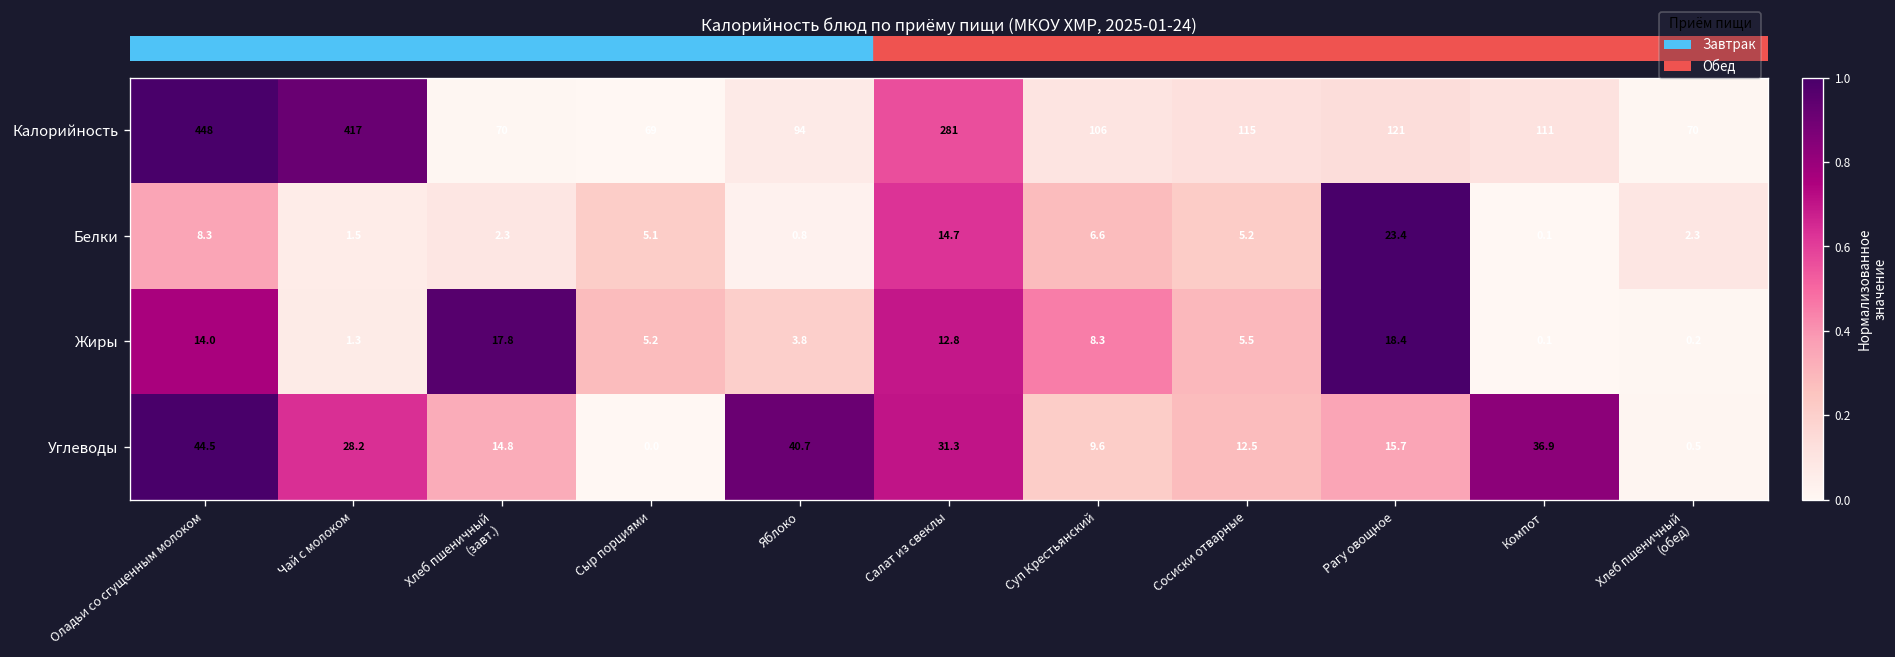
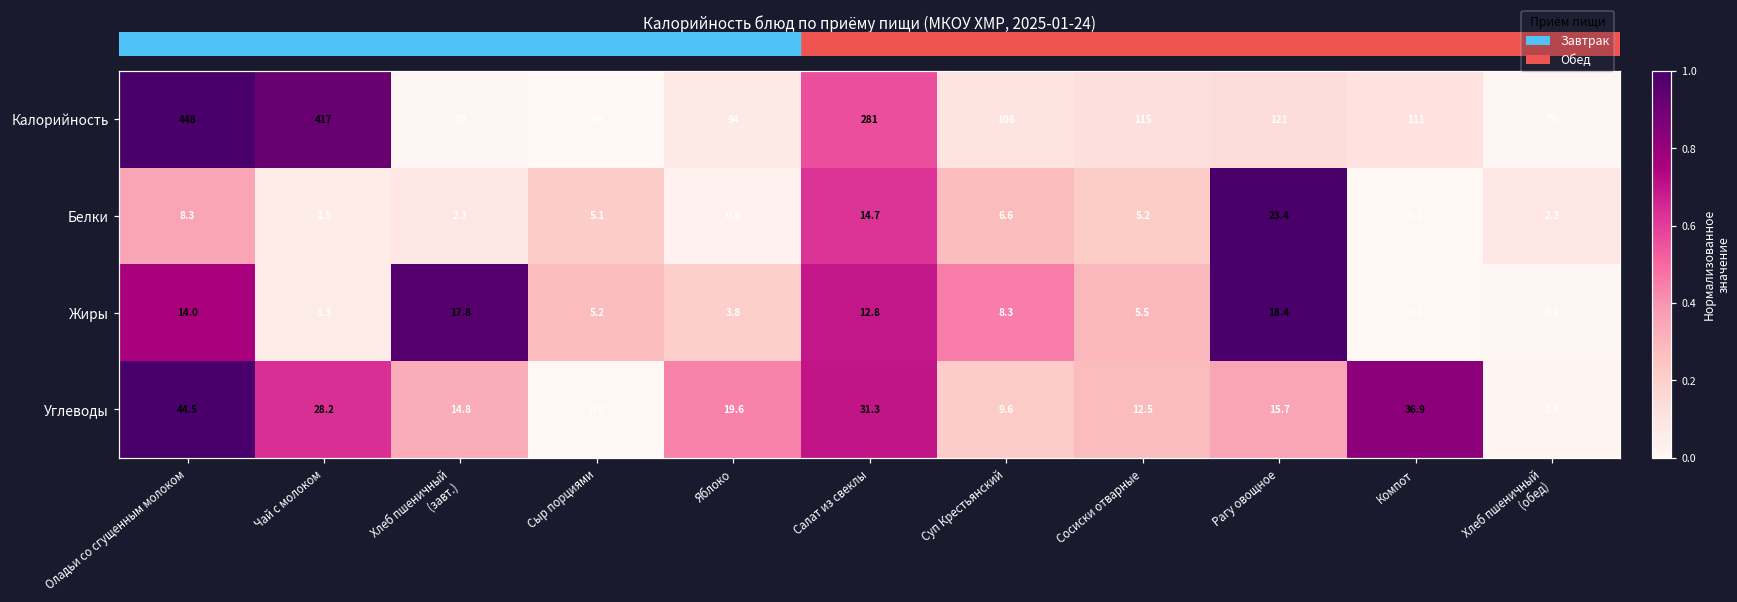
  {
    "Калорийность": {
      "Оладьи со сгущенным молоком": 448,
      "Чай с молоком": 417,
      "Салат из свеклы": 281
    },
    "Белки": {
      "Оладьи со сгущенным молоком": 8.3,
      "Сыр порциями": 5.1,
      "Салат из свеклы": 14.7,
      "Суп Крестьянский": 6.6,
      "Сосиски отварные": 5.2,
      "Рагу овощное": 23.4
    },
    "Жиры": {
      "Оладьи со сгущенным молоком": 14.0,
      "Хлеб пшеничный (завт.)": 17.8,
      "Сыр порциями": 5.2,
      "Яблоко": 3.8,
      "Салат из свеклы": 12.8,
      "Суп Крестьянский": 8.3,
      "Сосиски отварные": 5.5,
      "Рагу овощное": 18.4
    },
    "Углеводы": {
      "Оладьи со сгущенным молоком": 44.5,
      "Чай с молоком": 28.2,
      "Хлеб пшеничный (завт.)": 14.8,
-     "Яблоко": 40.7,
+     "Яблоко": 19.6,
      "Салат из свеклы": 31.3,
      "Суп Крестьянский": 9.6,
      "Сосиски отварные": 12.5,
      "Рагу овощное": 15.7,
      "Компот": 36.9
    }
  }
